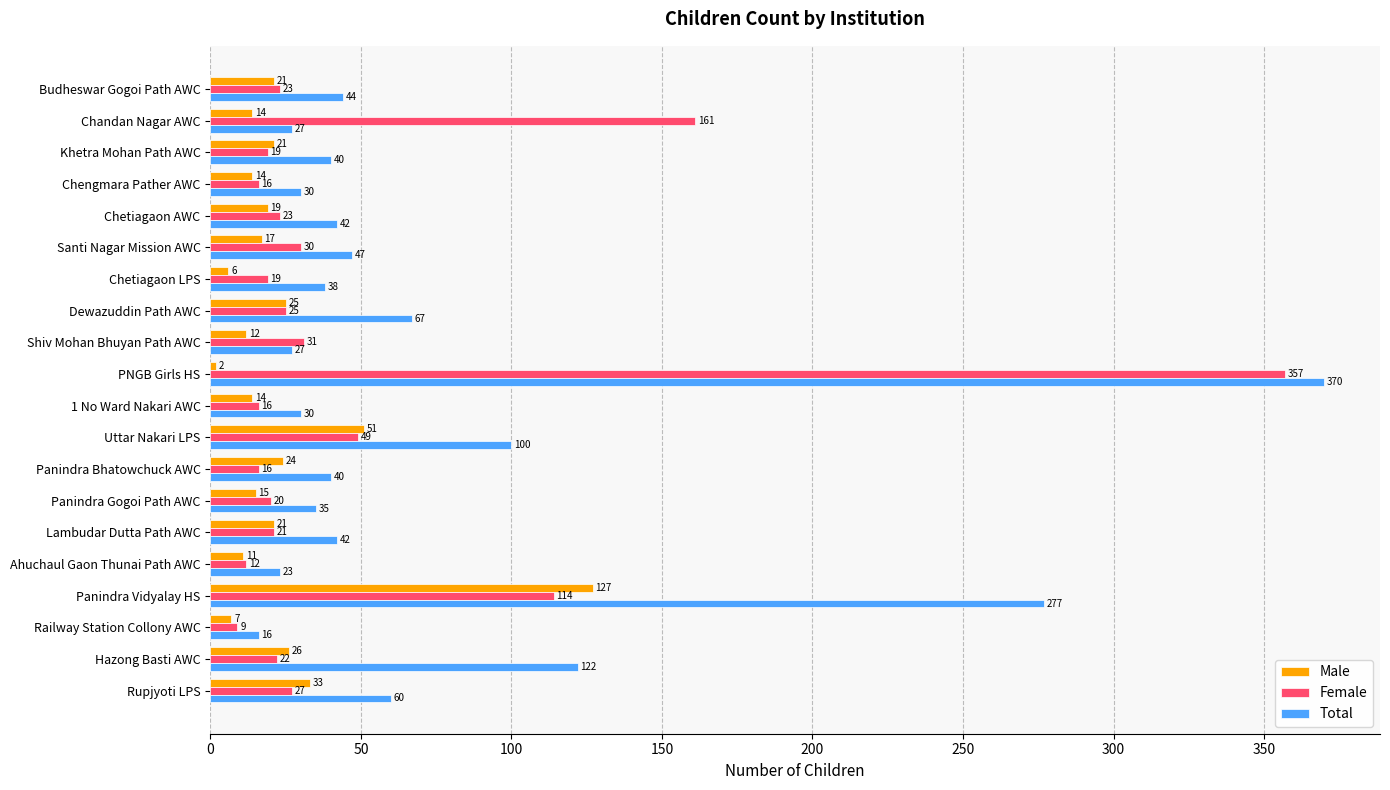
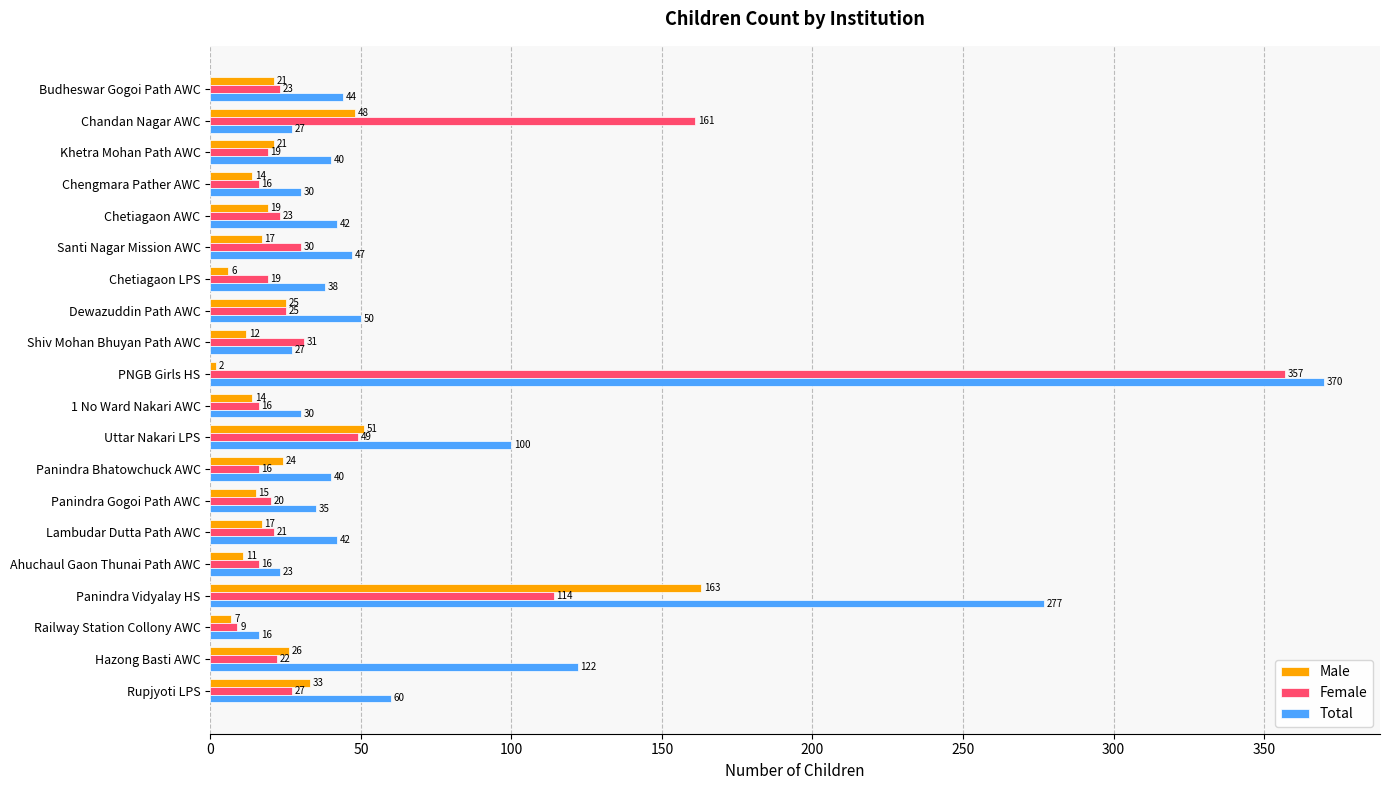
  {
    "Male": {
      "Budheswar Gogoi Path AWC": 21,
-     "Chandan Nagar AWC": 14,
+     "Chandan Nagar AWC": 48,
      "Khetra Mohan Path AWC": 21,
      "Chengmara Pather AWC": 14,
      "Chetiagaon AWC": 19,
      "Santi Nagar Mission AWC": 17,
      "Chetiagaon LPS": 6,
      "Shiv Mohan Bhuyan Path AWC": 12,
      "PNGB Girls HS": 2,
      "1 No Ward Nakari AWC": 14,
      "Uttar Nakari LPS": 51,
      "Panindra Bhatowchuck AWC": 24,
      "Panindra Gogoi Path AWC": 15,
-     "Lambudar Dutta Path AWC": 21,
-     "Panindra Vidyalay HS": 127,
+     "Lambudar Dutta Path AWC": 17,
+     "Panindra Vidyalay HS": 163,
      "Railway Station Collony AWC": 7,
      "Hazong Basti AWC": 26,
      "Rupjyoti LPS": 33
    },
    "Female": {
      "Budheswar Gogoi Path AWC": 23,
      "Chandan Nagar AWC": 161,
      "Khetra Mohan Path AWC": 19,
      "Chengmara Pather AWC": 16,
      "Chetiagaon AWC": 23,
      "Santi Nagar Mission AWC": 30,
      "Chetiagaon LPS": 19,
      "Shiv Mohan Bhuyan Path AWC": 31,
      "PNGB Girls HS": 357,
      "1 No Ward Nakari AWC": 16,
      "Uttar Nakari LPS": 49,
      "Panindra Bhatowchuck AWC": 16,
      "Panindra Gogoi Path AWC": 20,
-     "Ahuchaul Gaon Thunai Path AWC": 12,
+     "Ahuchaul Gaon Thunai Path AWC": 16,
      "Panindra Vidyalay HS": 114,
      "Railway Station Collony AWC": 9,
      "Hazong Basti AWC": 22,
      "Rupjyoti LPS": 27
    },
    "Total": {
      "Budheswar Gogoi Path AWC": 44,
      "Chandan Nagar AWC": 27,
      "Khetra Mohan Path AWC": 40,
      "Chengmara Pather AWC": 30,
      "Chetiagaon AWC": 42,
      "Santi Nagar Mission AWC": 47,
      "Chetiagaon LPS": 38,
-     "Dewazuddin Path AWC": 67,
+     "Dewazuddin Path AWC": 50,
      "Shiv Mohan Bhuyan Path AWC": 27,
      "PNGB Girls HS": 370,
      "1 No Ward Nakari AWC": 30,
      "Uttar Nakari LPS": 100,
      "Panindra Bhatowchuck AWC": 40,
      "Panindra Gogoi Path AWC": 35,
      "Lambudar Dutta Path AWC": 42,
      "Ahuchaul Gaon Thunai Path AWC": 23,
      "Panindra Vidyalay HS": 277,
      "Railway Station Collony AWC": 16,
      "Hazong Basti AWC": 122,
      "Rupjyoti LPS": 60
    }
  }
